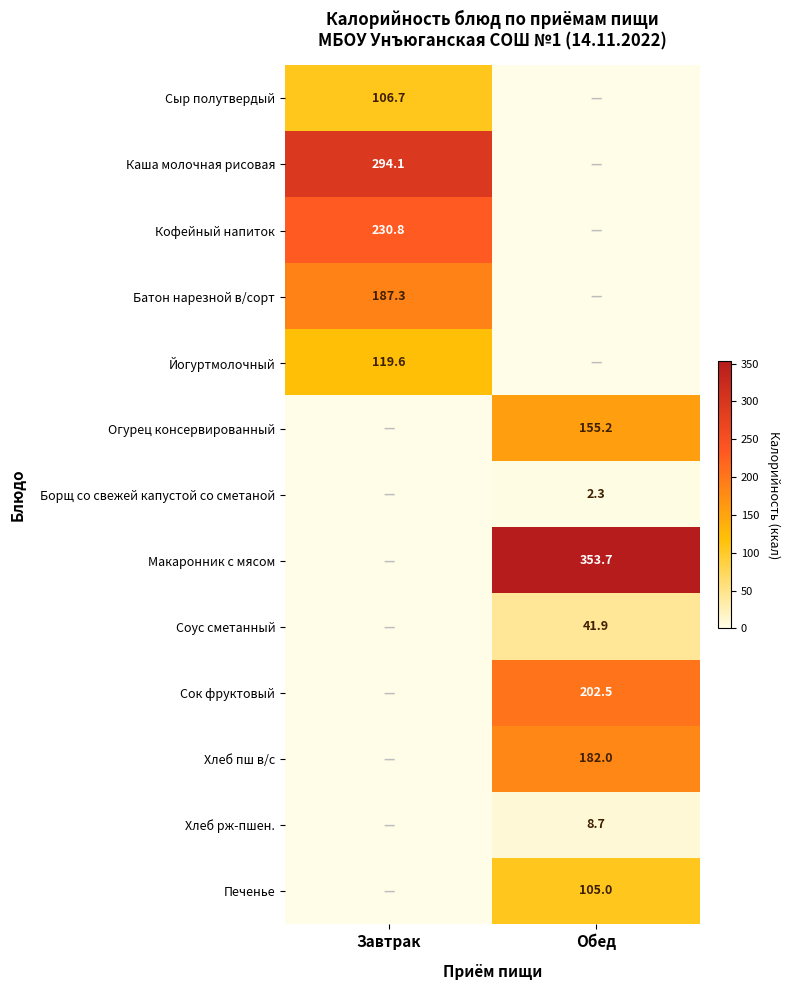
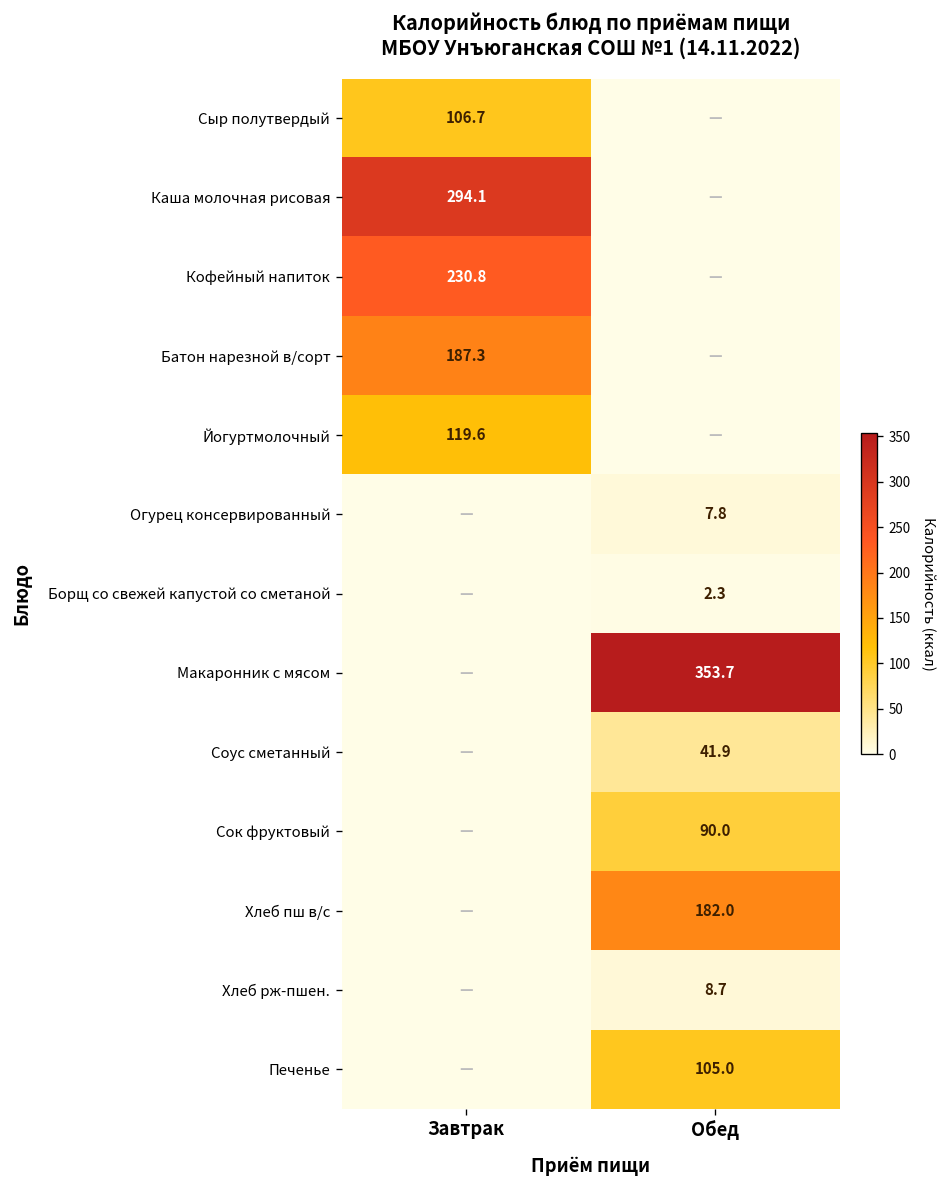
  {
    "Сыр полутвердый": {
      "Завтрак": 106.7
    },
    "Каша молочная рисовая": {
      "Завтрак": 294.1
    },
    "Кофейный напиток": {
      "Завтрак": 230.8
    },
    "Батон нарезной в/сорт": {
      "Завтрак": 187.3
    },
    "Йогуртмолочный": {
      "Завтрак": 119.6
    },
    "Огурец консервированный": {
-     "Обед": 155.2
+     "Обед": 7.8
    },
    "Борщ со свежей капустой со сметаной": {
      "Обед": 2.3
    },
    "Макаронник с мясом": {
      "Обед": 353.7
    },
    "Соус сметанный": {
      "Обед": 41.9
    },
    "Сок фруктовый": {
-     "Обед": 202.5
+     "Обед": 90.0
    },
    "Хлеб пш в/с": {
      "Обед": 182.0
    },
    "Хлеб рж-пшен.": {
      "Обед": 8.7
    },
    "Печенье": {
      "Обед": 105.0
    }
  }
